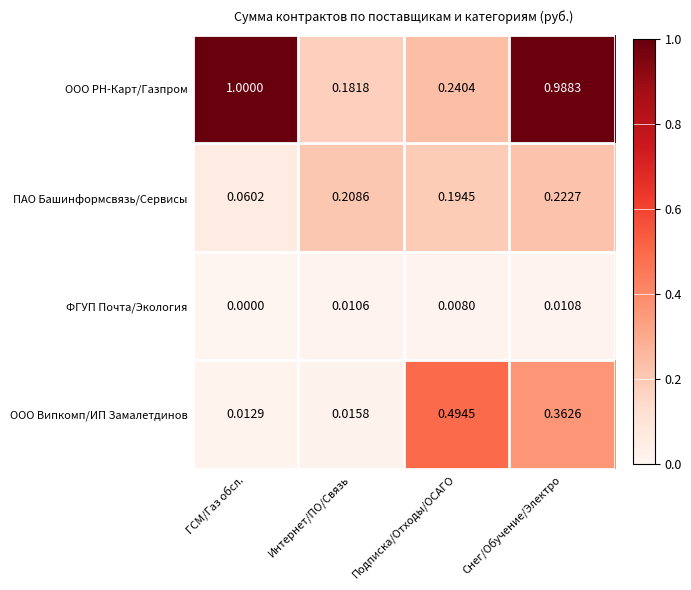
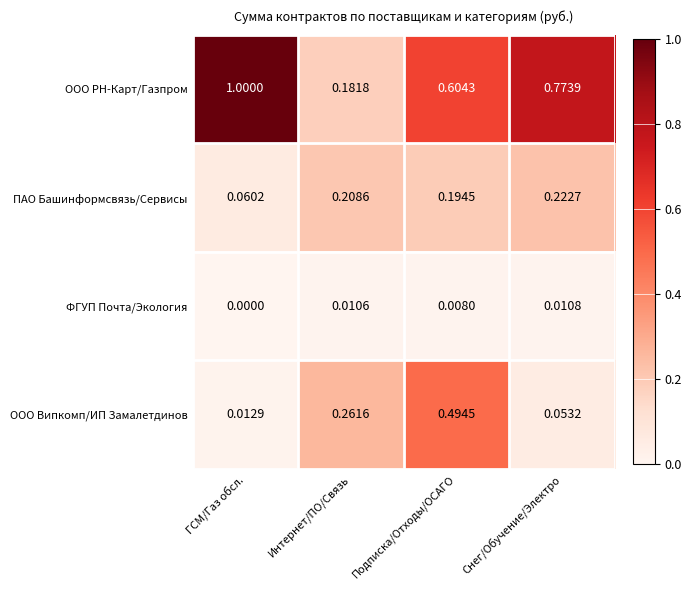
  {
    "ООО РН-Карт/Газпром": {
      "ГСМ/Газ обсл.": 1.0000,
      "Интернет/ПО/Связь": 0.1818,
-     "Подписка/Отходы/ОСАГО": 0.2404,
-     "Снег/Обучение/Электро": 0.9883
+     "Подписка/Отходы/ОСАГО": 0.6043,
+     "Снег/Обучение/Электро": 0.7739
    },
    "ПАО Башинформсвязь/Сервисы": {
      "ГСМ/Газ обсл.": 0.0602,
      "Интернет/ПО/Связь": 0.2086,
      "Подписка/Отходы/ОСАГО": 0.1945,
      "Снег/Обучение/Электро": 0.2227
    },
    "ФГУП Почта/Экология": {
      "ГСМ/Газ обсл.": 0.0000,
      "Интернет/ПО/Связь": 0.0106,
      "Подписка/Отходы/ОСАГО": 0.0080,
      "Снег/Обучение/Электро": 0.0108
    },
    "ООО Випкомп/ИП Замалетдинов": {
      "ГСМ/Газ обсл.": 0.0129,
-     "Интернет/ПО/Связь": 0.0158,
+     "Интернет/ПО/Связь": 0.2616,
      "Подписка/Отходы/ОСАГО": 0.4945,
-     "Снег/Обучение/Электро": 0.3626
+     "Снег/Обучение/Электро": 0.0532
    }
  }
